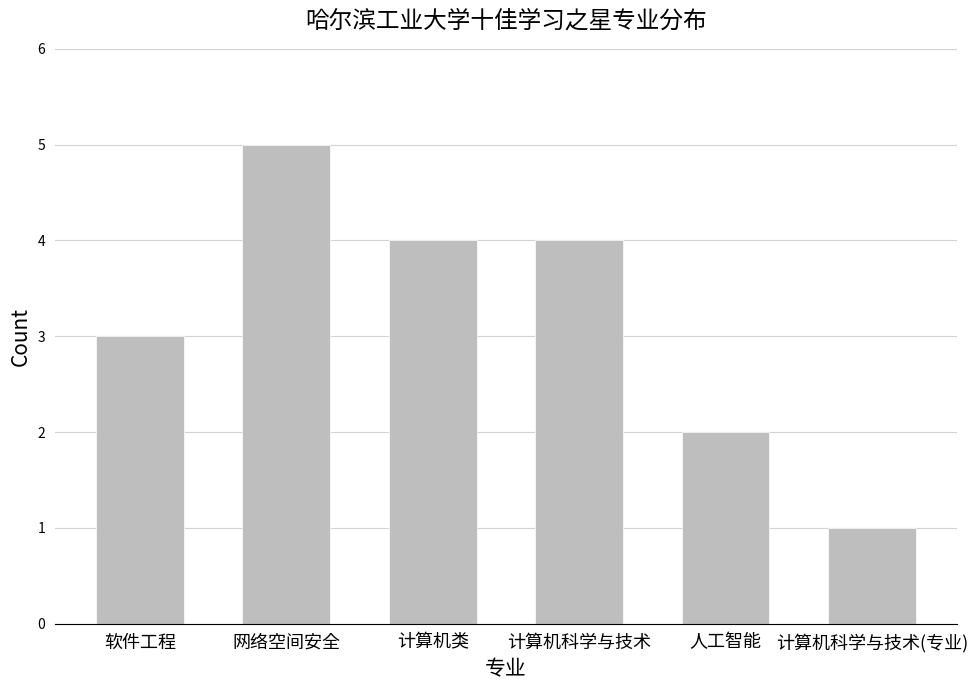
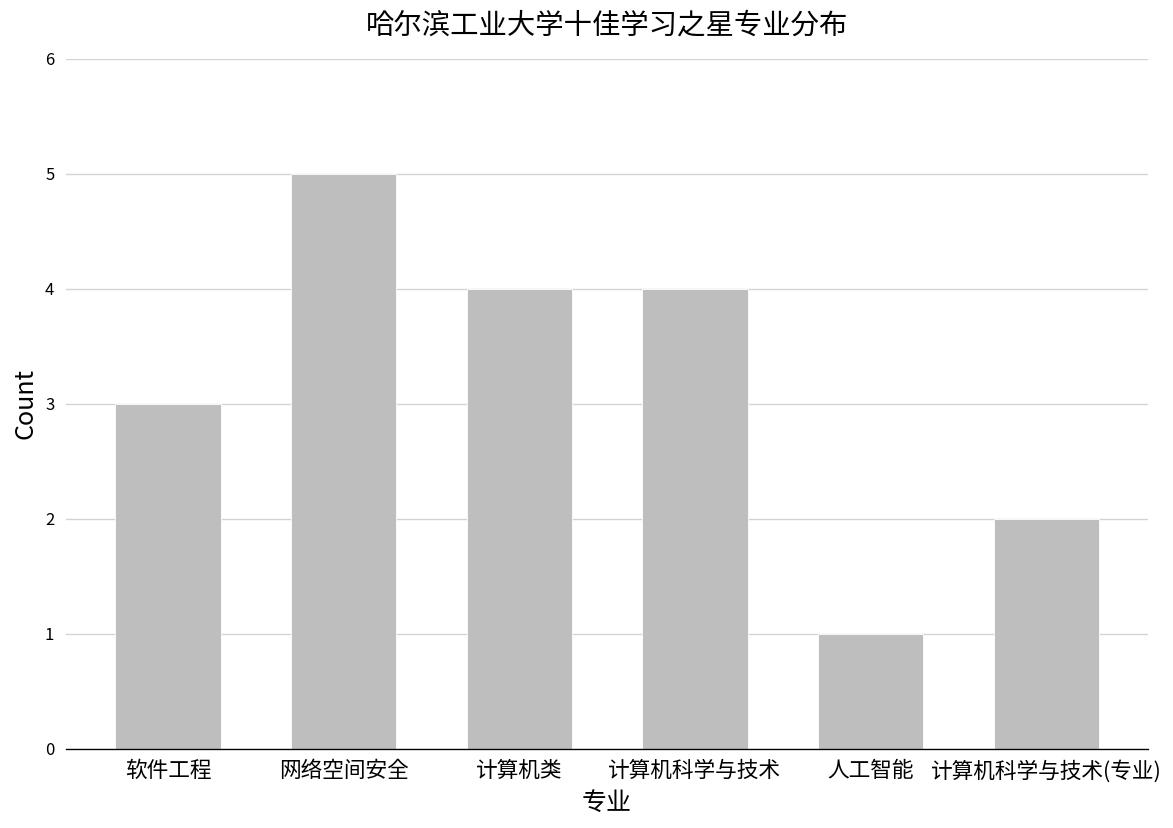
  {
    "软件工程": 3,
    "网络空间安全": 5,
    "计算机类": 4,
    "计算机科学与技术": 4,
-   "人工智能": 2,
-   "计算机科学与技术(专业)": 1
+   "人工智能": 1,
+   "计算机科学与技术(专业)": 2
  }
